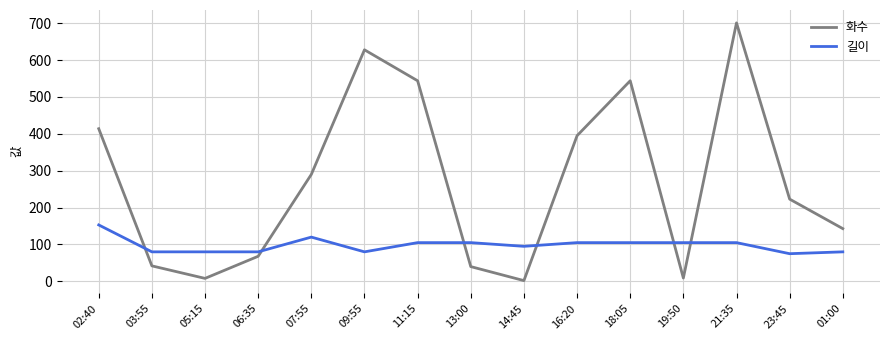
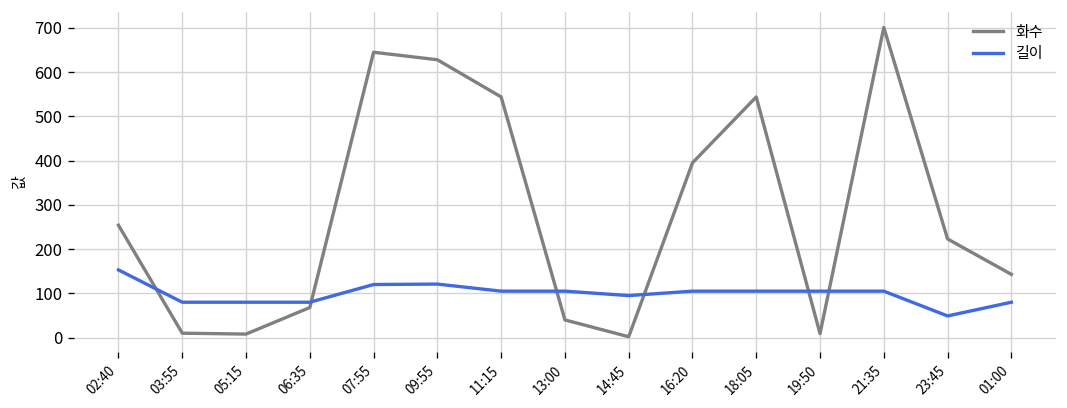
  {
    "화수": {
-     "02:40": 410,
-     "03:55": 40,
+     "02:40": 250,
+     "03:55": 10,
      "05:15": 10,
      "06:35": 70,
-     "07:55": 290,
+     "07:55": 650,
      "09:55": 630,
      "11:15": 540,
      "13:00": 40,
      "14:45": 0,
      "16:20": 400,
      "18:05": 540,
      "19:50": 10,
      "21:35": 700,
      "23:45": 220,
      "01:00": 140
    },
    "길이": {
      "02:40": 150,
      "03:55": 80,
      "05:15": 80,
      "06:35": 80,
      "07:55": 120,
-     "09:55": 80,
+     "09:55": 120,
      "11:15": 110,
      "13:00": 110,
      "14:45": 100,
      "16:20": 110,
      "18:05": 110,
      "19:50": 110,
      "21:35": 110,
-     "23:45": 80,
+     "23:45": 50,
      "01:00": 80
    }
  }
